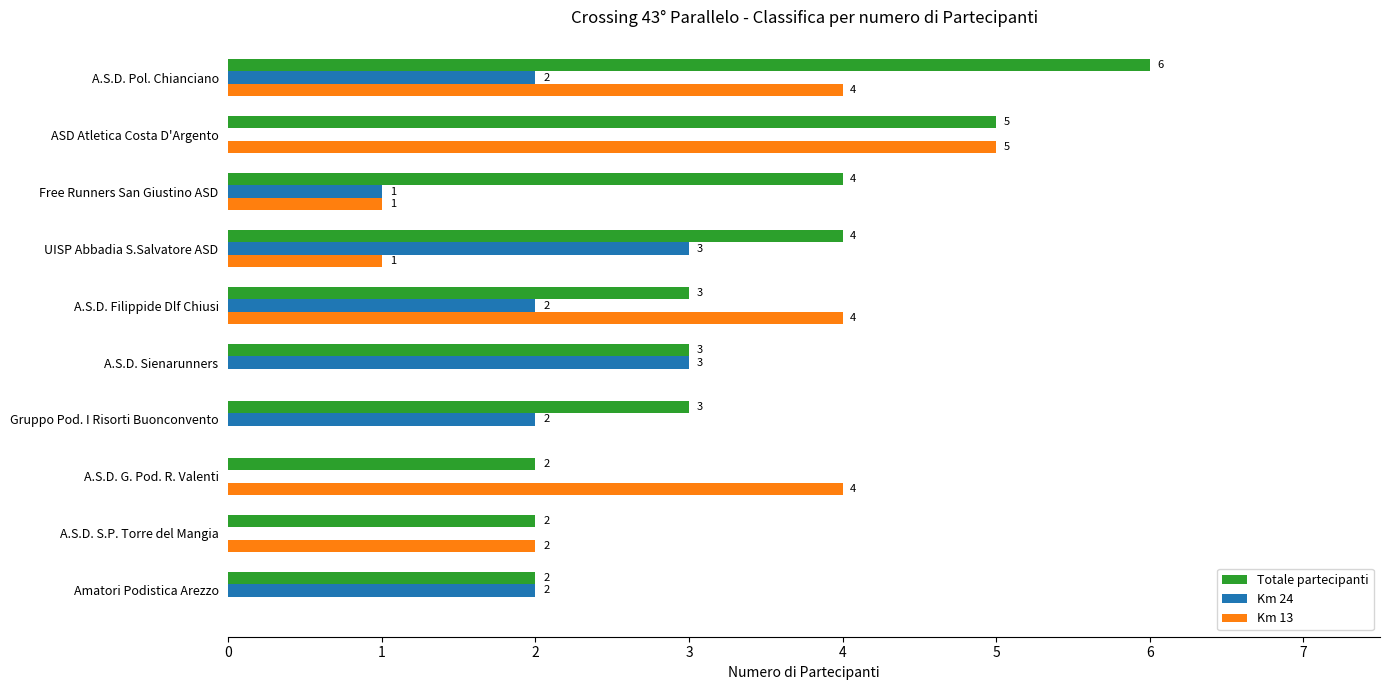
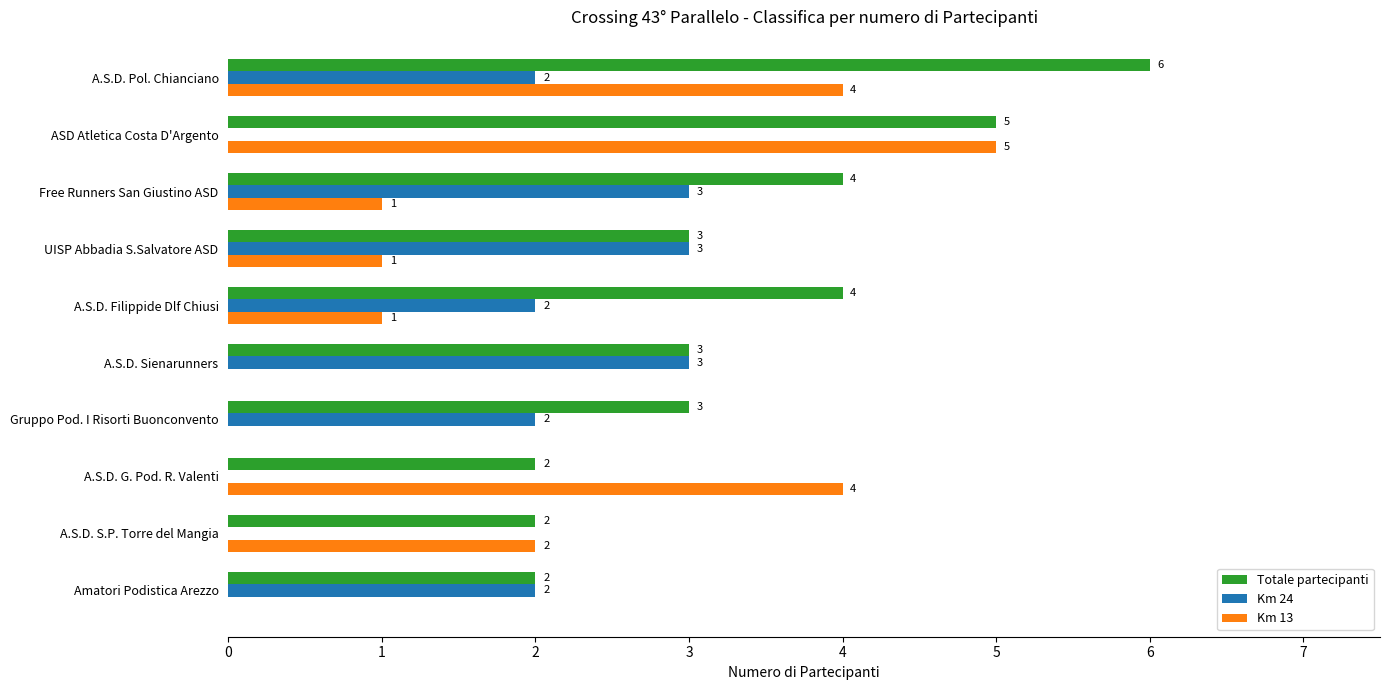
  {
    "Totale partecipanti": {
      "A.S.D. Pol. Chianciano": 6,
      "ASD Atletica Costa D'Argento": 5,
      "Free Runners San Giustino ASD": 4,
-     "UISP Abbadia S.Salvatore ASD": 4,
-     "A.S.D. Filippide Dlf Chiusi": 3,
+     "UISP Abbadia S.Salvatore ASD": 3,
+     "A.S.D. Filippide Dlf Chiusi": 4,
      "A.S.D. Sienarunners": 3,
      "Gruppo Pod. I Risorti Buonconvento": 3,
      "A.S.D. G. Pod. R. Valenti": 2,
      "A.S.D. S.P. Torre del Mangia": 2,
      "Amatori Podistica Arezzo": 2
    },
    "Km 24": {
      "A.S.D. Pol. Chianciano": 2,
-     "Free Runners San Giustino ASD": 1,
+     "Free Runners San Giustino ASD": 3,
      "UISP Abbadia S.Salvatore ASD": 3,
      "A.S.D. Filippide Dlf Chiusi": 2,
      "A.S.D. Sienarunners": 3,
      "Gruppo Pod. I Risorti Buonconvento": 2,
      "Amatori Podistica Arezzo": 2
    },
    "Km 13": {
      "A.S.D. Pol. Chianciano": 4,
      "ASD Atletica Costa D'Argento": 5,
      "Free Runners San Giustino ASD": 1,
      "UISP Abbadia S.Salvatore ASD": 1,
-     "A.S.D. Filippide Dlf Chiusi": 4,
+     "A.S.D. Filippide Dlf Chiusi": 1,
      "A.S.D. G. Pod. R. Valenti": 4,
      "A.S.D. S.P. Torre del Mangia": 2
    }
  }
